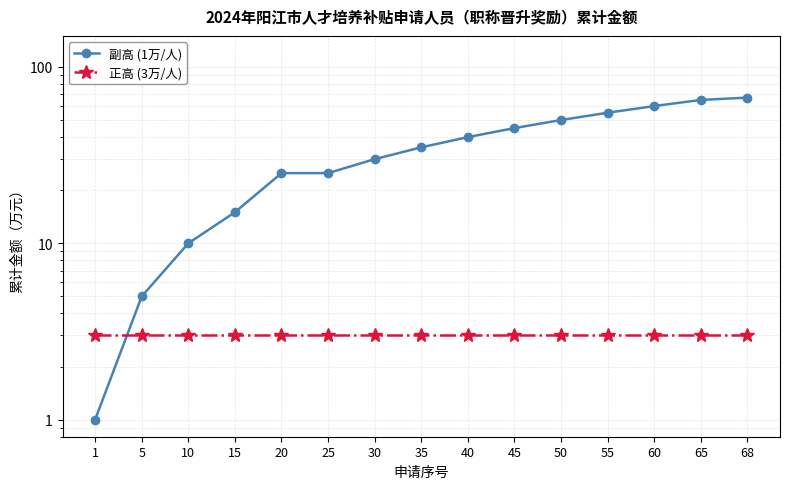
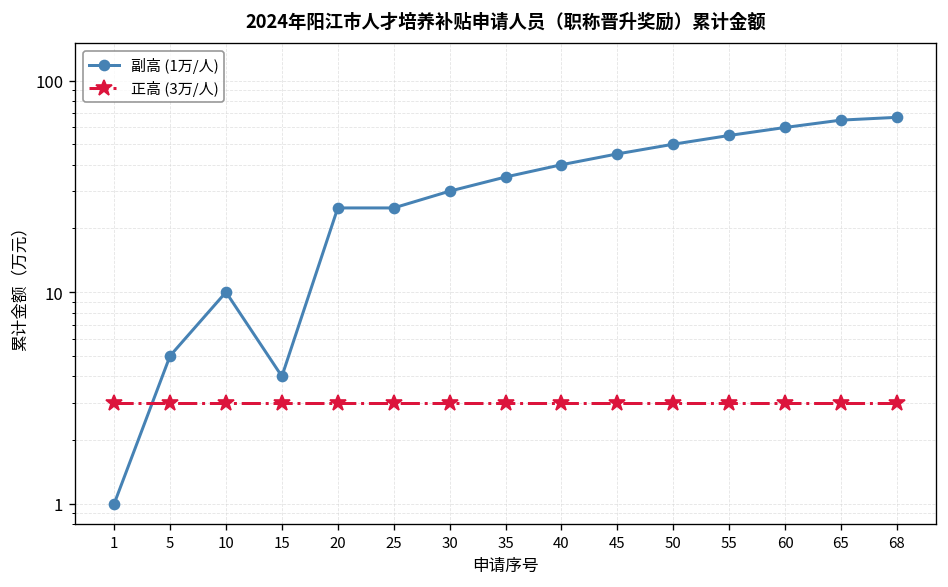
  {
    "副高 (1万/人)": {
      "1": 1,
      "5": 5,
      "10": 10,
-     "15": 15,
+     "15": 4,
      "20": 25,
      "25": 25,
      "30": 30,
      "35": 35,
      "40": 40,
      "45": 45,
      "50": 50,
      "55": 55,
      "60": 60,
      "65": 65,
      "68": 67
    },
    "正高 (3万/人)": {
      "1": 3,
      "5": 3,
      "10": 3,
      "15": 3,
      "20": 3,
      "25": 3,
      "30": 3,
      "35": 3,
      "40": 3,
      "45": 3,
      "50": 3,
      "55": 3,
      "60": 3,
      "65": 3,
      "68": 3
    }
  }
